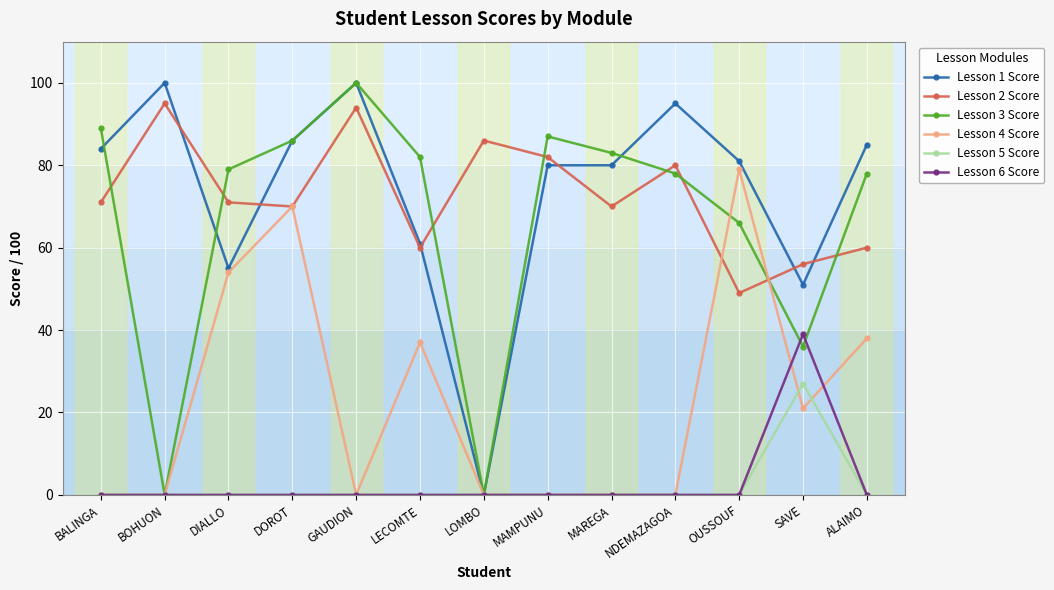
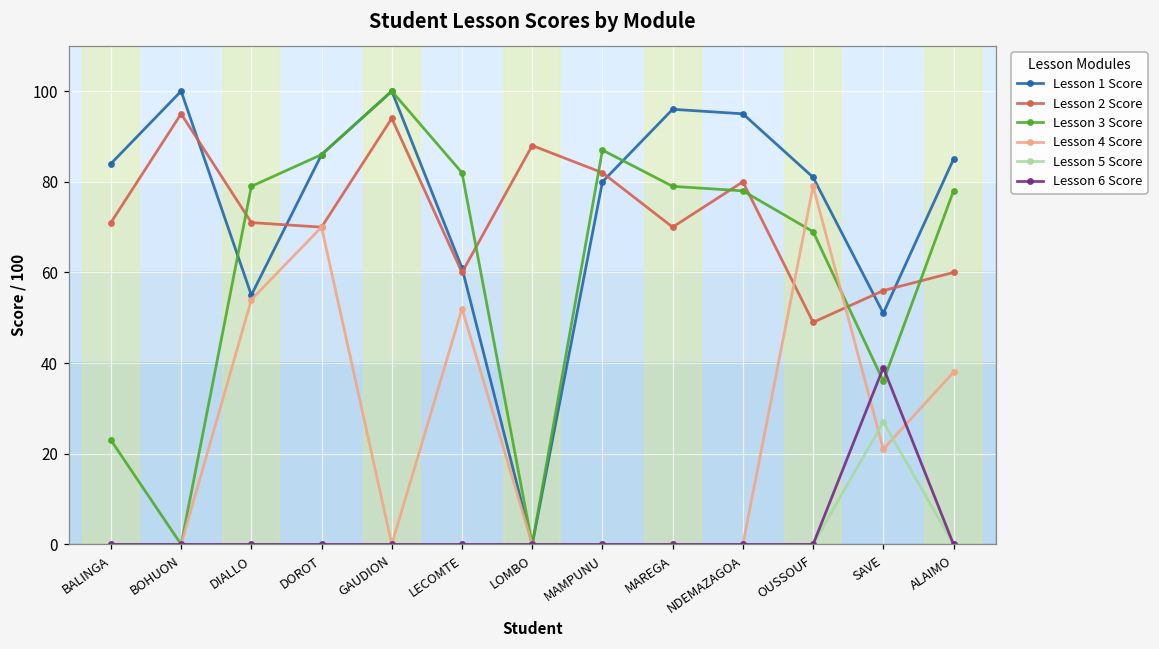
  {
    "Lesson 1 Score": {
      "BALINGA": 84,
      "BOHUON": 100,
      "DIALLO": 55,
      "LECOMTE": 61,
      "MAMPUNU": 80,
-     "MAREGA": 80,
+     "MAREGA": 96,
      "NDEMAZAGOA": 95,
      "OUSSOUF": 81,
      "SAVE": 51,
      "ALAIMO": 85
    },
    "Lesson 2 Score": {
      "BALINGA": 71,
      "BOHUON": 95,
      "DIALLO": 71,
      "GAUDION": 94,
      "LECOMTE": 60,
-     "LOMBO": 86,
+     "LOMBO": 88,
      "MAMPUNU": 82,
      "MAREGA": 70,
      "NDEMAZAGOA": 80,
      "OUSSOUF": 49,
      "SAVE": 56,
      "ALAIMO": 60
    },
    "Lesson 3 Score": {
-     "BALINGA": 89,
+     "BALINGA": 23,
      "DIALLO": 79,
      "LECOMTE": 82,
      "MAMPUNU": 87,
-     "MAREGA": 83,
+     "MAREGA": 79,
      "NDEMAZAGOA": 78,
-     "OUSSOUF": 66,
+     "OUSSOUF": 69,
      "SAVE": 36,
      "ALAIMO": 78
    },
    "Lesson 4 Score": {
      "DIALLO": 54,
-     "LECOMTE": 37,
+     "LECOMTE": 52,
      "OUSSOUF": 79,
      "SAVE": 21,
      "ALAIMO": 38
    },
    "Lesson 5 Score": {
      "SAVE": 27
    },
    "Lesson 6 Score": {
      "SAVE": 39
    }
  }
